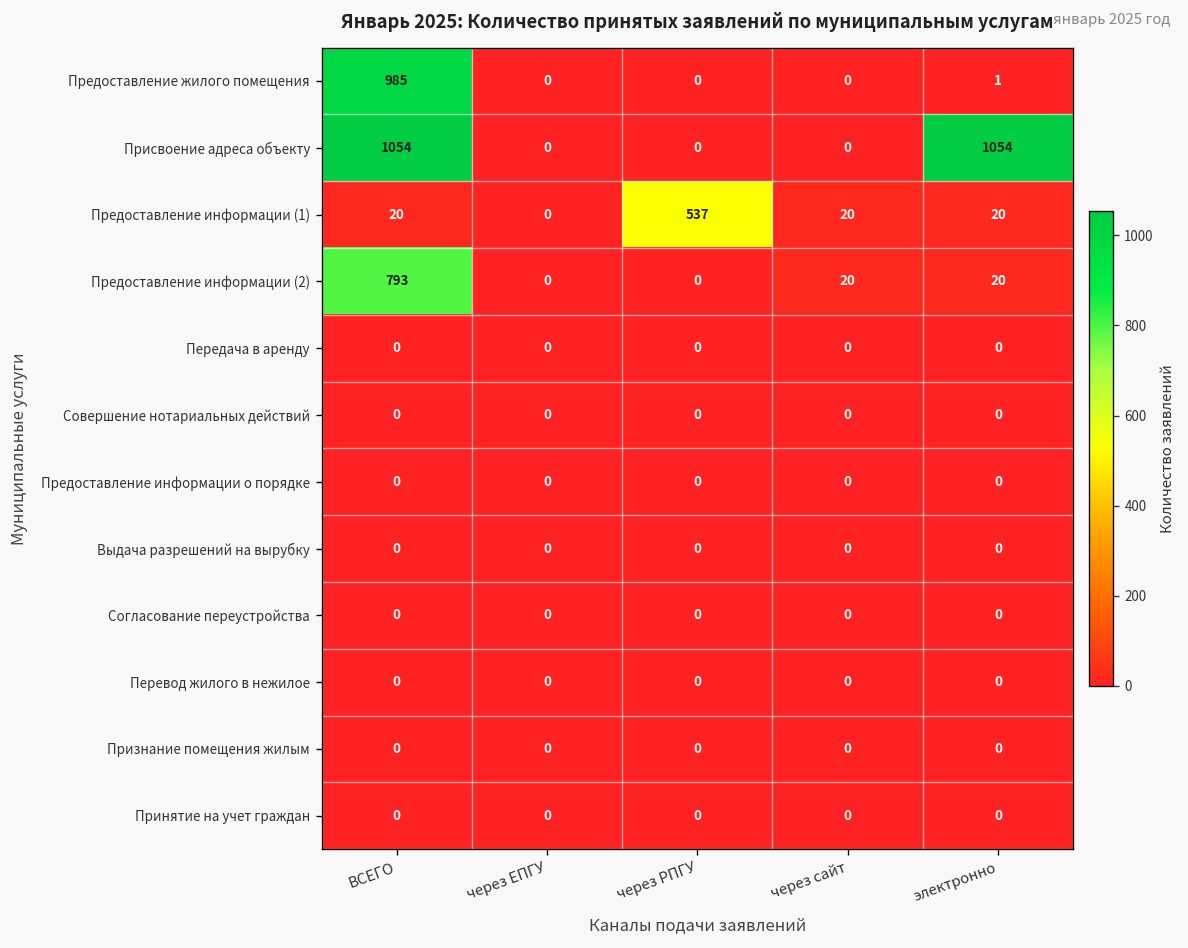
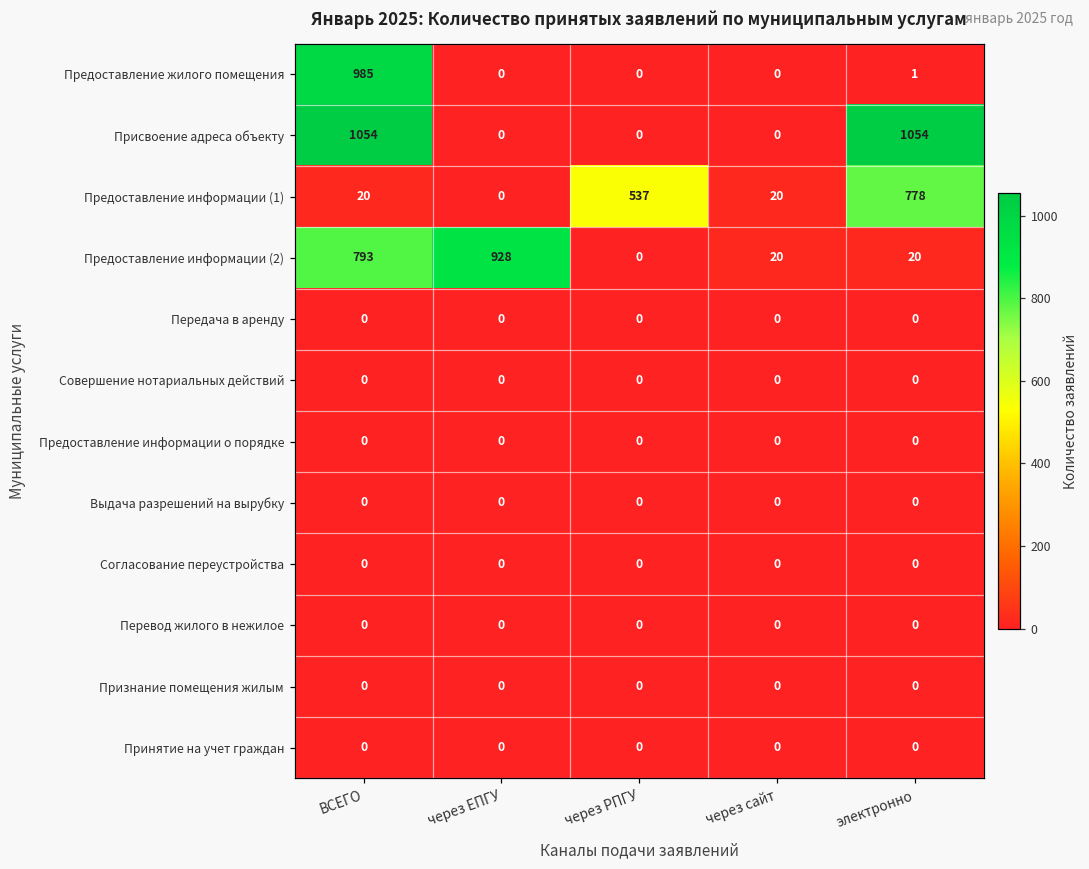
  {
    "Предоставление жилого помещения": {
      "ВСЕГО": 985,
      "через ЕПГУ": 0,
      "через РПГУ": 0,
      "через сайт": 0,
      "электронно": 1
    },
    "Присвоение адреса объекту": {
      "ВСЕГО": 1054,
      "через ЕПГУ": 0,
      "через РПГУ": 0,
      "через сайт": 0,
      "электронно": 1054
    },
    "Предоставление информации (1)": {
      "ВСЕГО": 20,
      "через ЕПГУ": 0,
      "через РПГУ": 537,
      "через сайт": 20,
-     "электронно": 20
+     "электронно": 778
    },
    "Предоставление информации (2)": {
      "ВСЕГО": 793,
-     "через ЕПГУ": 0,
+     "через ЕПГУ": 928,
      "через РПГУ": 0,
      "через сайт": 20,
      "электронно": 20
    },
    "Передача в аренду": {
      "ВСЕГО": 0,
      "через ЕПГУ": 0,
      "через РПГУ": 0,
      "через сайт": 0,
      "электронно": 0
    },
    "Совершение нотариальных действий": {
      "ВСЕГО": 0,
      "через ЕПГУ": 0,
      "через РПГУ": 0,
      "через сайт": 0,
      "электронно": 0
    },
    "Предоставление информации о порядке": {
      "ВСЕГО": 0,
      "через ЕПГУ": 0,
      "через РПГУ": 0,
      "через сайт": 0,
      "электронно": 0
    },
    "Выдача разрешений на вырубку": {
      "ВСЕГО": 0,
      "через ЕПГУ": 0,
      "через РПГУ": 0,
      "через сайт": 0,
      "электронно": 0
    },
    "Согласование переустройства": {
      "ВСЕГО": 0,
      "через ЕПГУ": 0,
      "через РПГУ": 0,
      "через сайт": 0,
      "электронно": 0
    },
    "Перевод жилого в нежилое": {
      "ВСЕГО": 0,
      "через ЕПГУ": 0,
      "через РПГУ": 0,
      "через сайт": 0,
      "электронно": 0
    },
    "Признание помещения жилым": {
      "ВСЕГО": 0,
      "через ЕПГУ": 0,
      "через РПГУ": 0,
      "через сайт": 0,
      "электронно": 0
    },
    "Принятие на учет граждан": {
      "ВСЕГО": 0,
      "через ЕПГУ": 0,
      "через РПГУ": 0,
      "через сайт": 0,
      "электронно": 0
    }
  }
